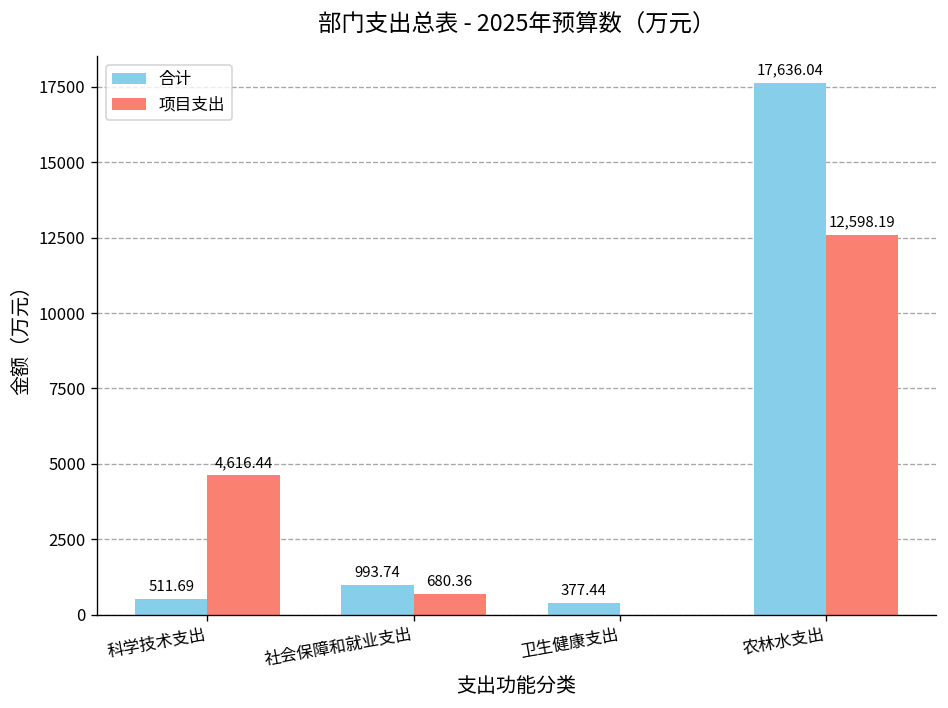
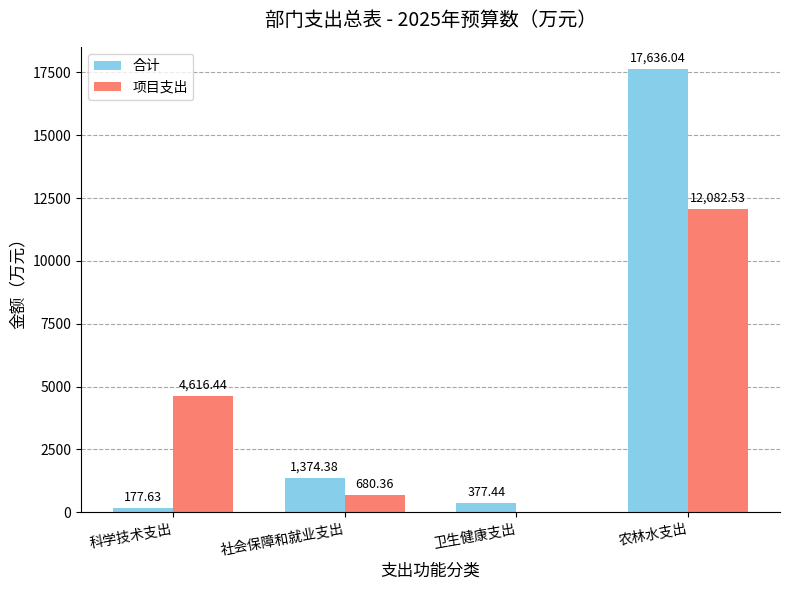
  {
    "合计": {
-     "科学技术支出": "511.69",
-     "社会保障和就业支出": "993.74",
+     "科学技术支出": "177.63",
+     "社会保障和就业支出": "1,374.38",
      "卫生健康支出": "377.44",
      "农林水支出": "17,636.04"
    },
    "项目支出": {
      "科学技术支出": "4,616.44",
      "社会保障和就业支出": "680.36",
-     "农林水支出": "12,598.19"
+     "农林水支出": "12,082.53"
    }
  }
